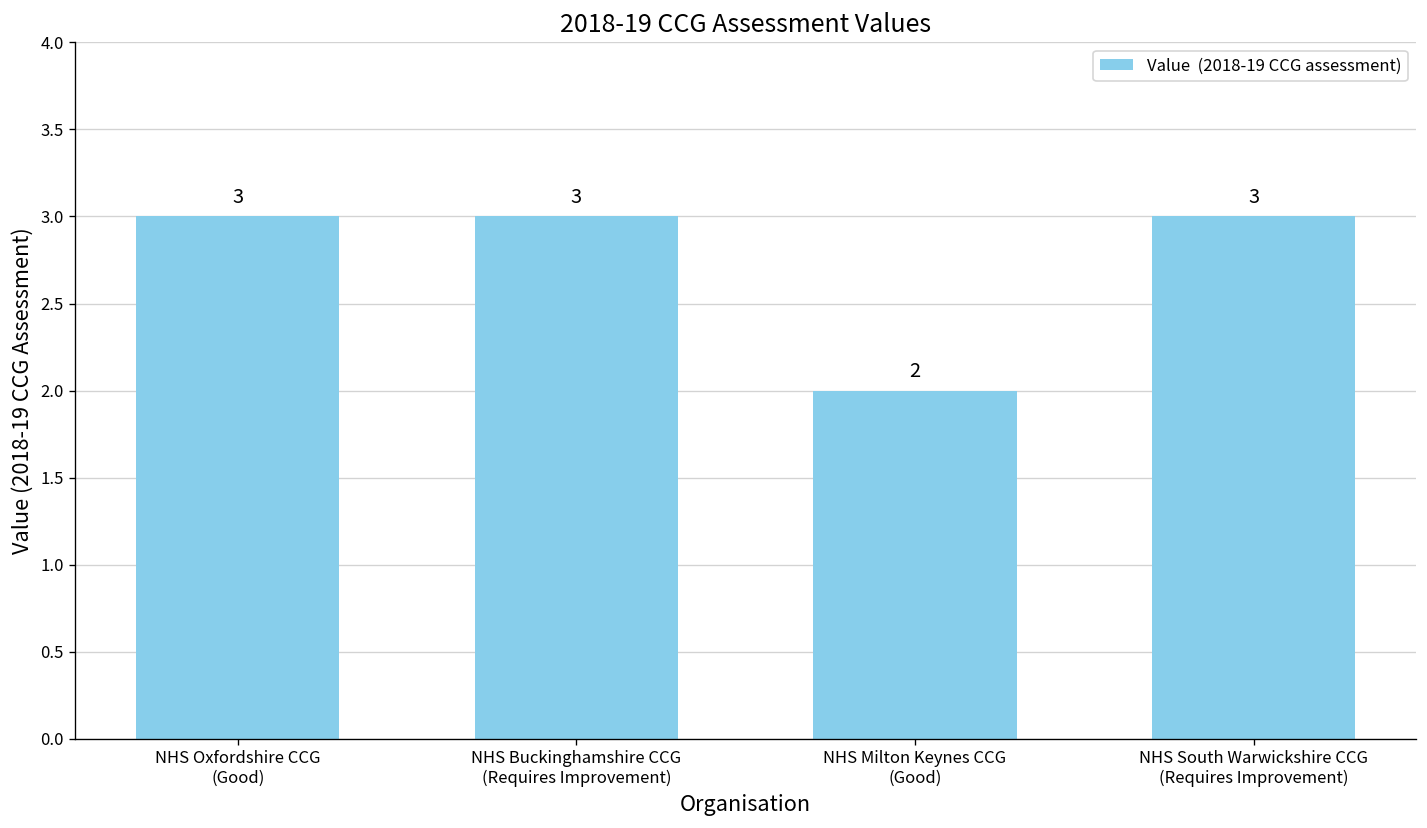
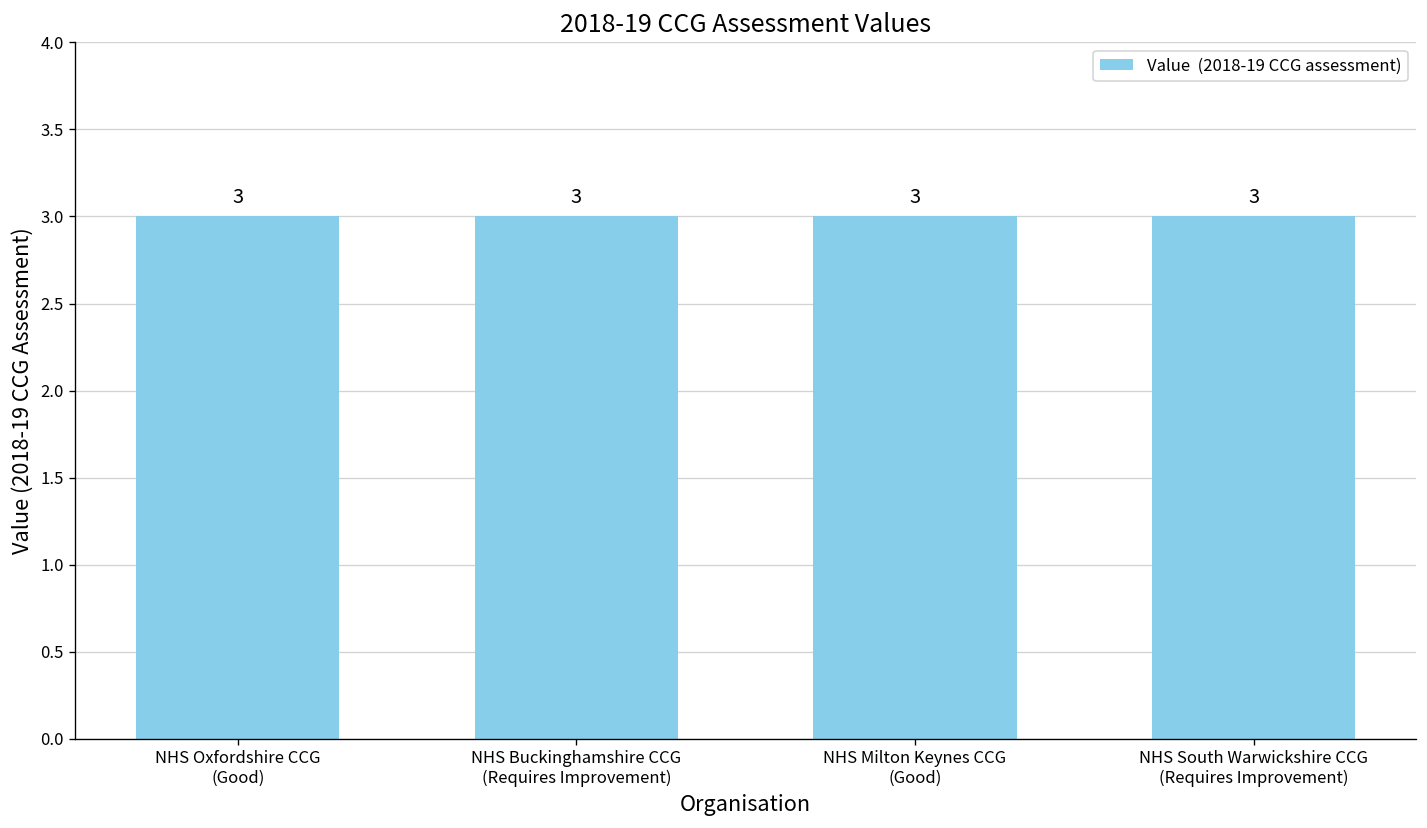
  {
    "NHS Oxfordshire CCG (Good)": 3,
    "NHS Buckinghamshire CCG (Requires Improvement)": 3,
-   "NHS Milton Keynes CCG (Good)": 2,
+   "NHS Milton Keynes CCG (Good)": 3,
    "NHS South Warwickshire CCG (Requires Improvement)": 3
  }
